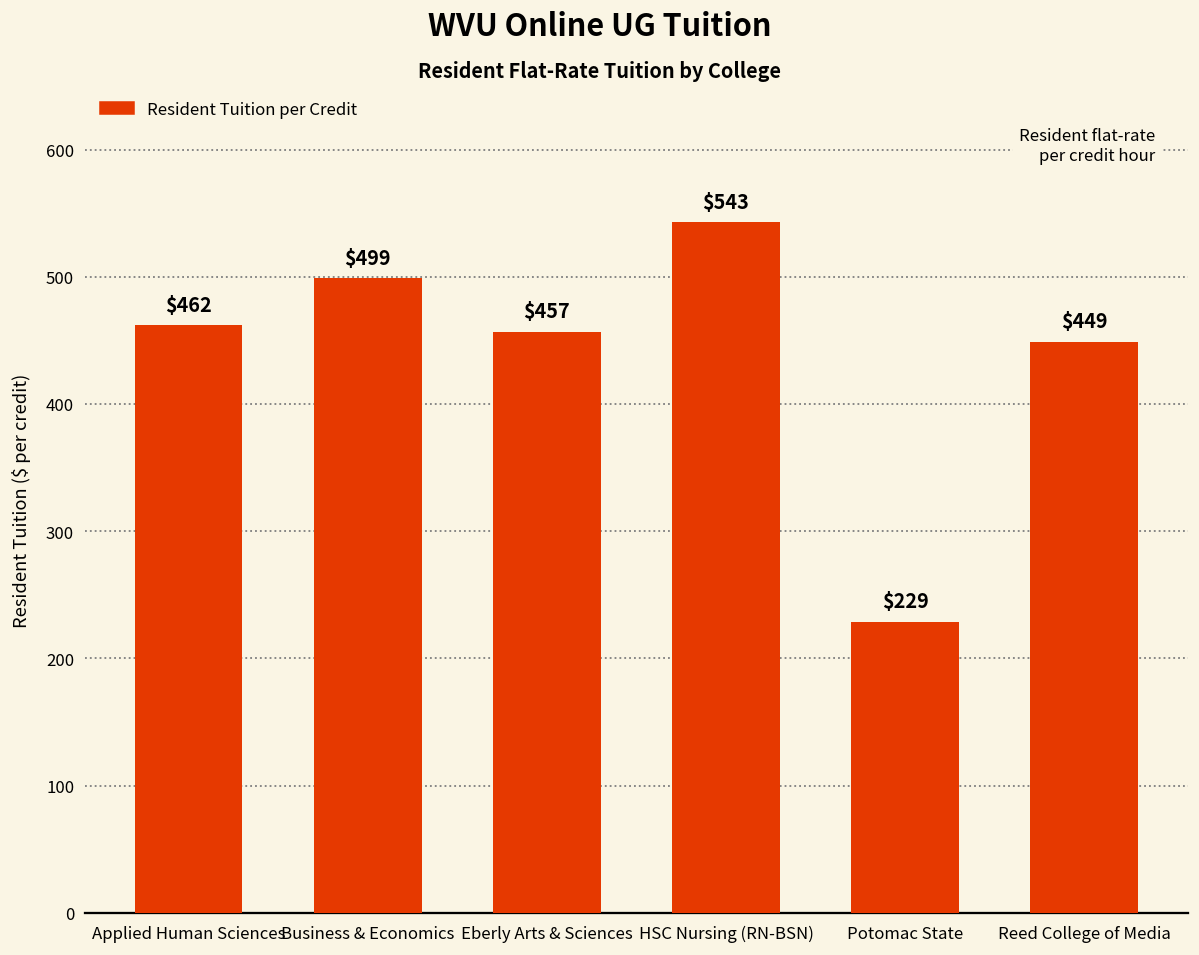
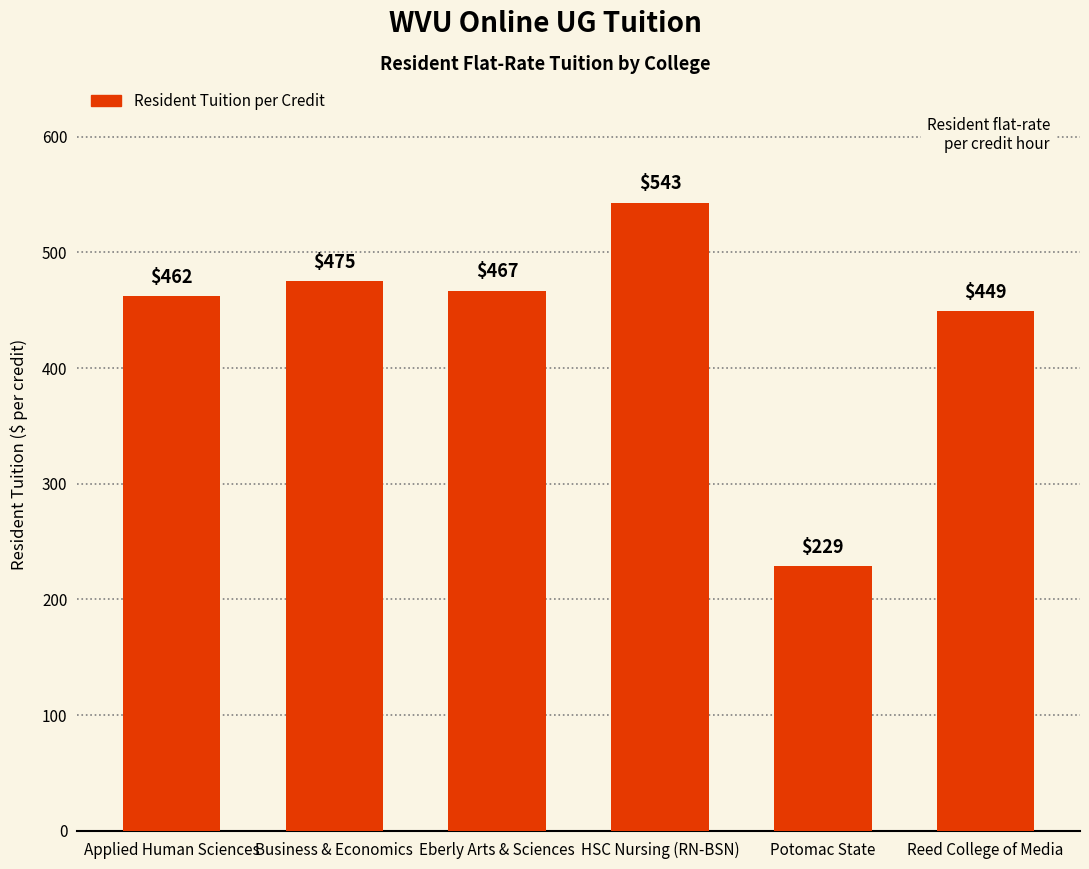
  {
    "Applied Human Sciences": "$462",
-   "Business & Economics": "$499",
-   "Eberly Arts & Sciences": "$457",
+   "Business & Economics": "$475",
+   "Eberly Arts & Sciences": "$467",
    "HSC Nursing (RN-BSN)": "$543",
    "Potomac State": "$229",
    "Reed College of Media": "$449"
  }
